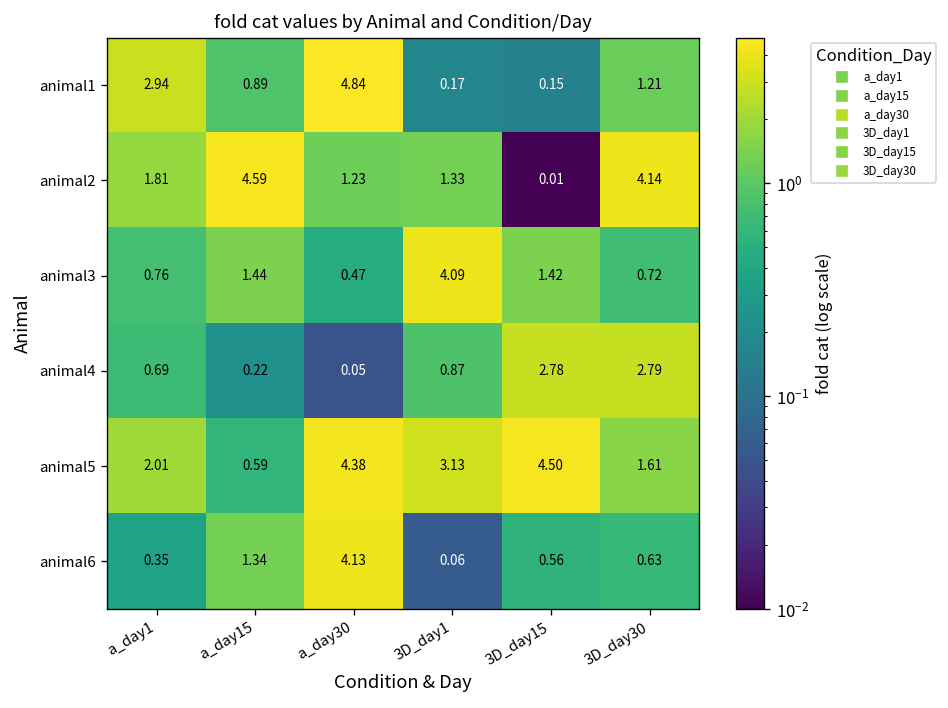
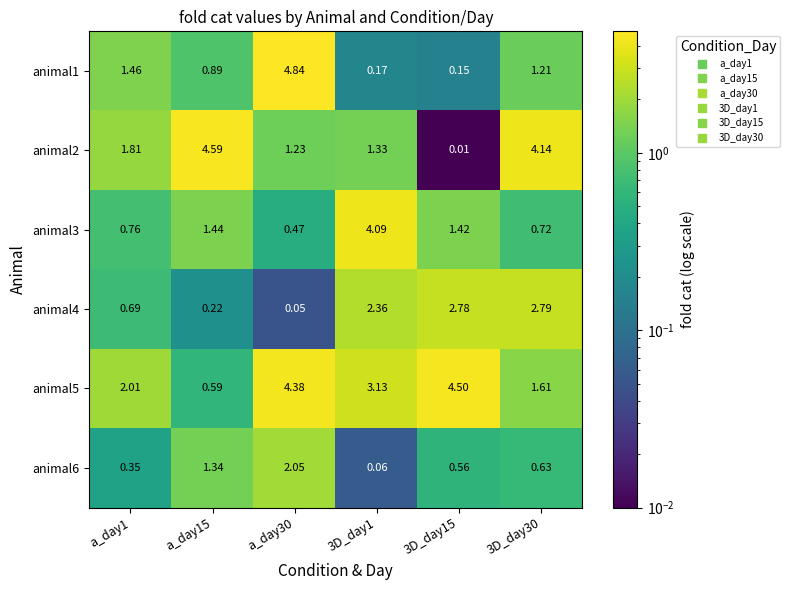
  {
    "animal1": {
-     "a_day1": 2.94,
+     "a_day1": 1.46,
      "a_day15": 0.89,
      "a_day30": 4.84,
      "3D_day1": 0.17,
      "3D_day15": 0.15,
      "3D_day30": 1.21
    },
    "animal2": {
      "a_day1": 1.81,
      "a_day15": 4.59,
      "a_day30": 1.23,
      "3D_day1": 1.33,
      "3D_day15": 0.01,
      "3D_day30": 4.14
    },
    "animal3": {
      "a_day1": 0.76,
      "a_day15": 1.44,
      "a_day30": 0.47,
      "3D_day1": 4.09,
      "3D_day15": 1.42,
      "3D_day30": 0.72
    },
    "animal4": {
      "a_day1": 0.69,
      "a_day15": 0.22,
      "a_day30": 0.05,
-     "3D_day1": 0.87,
+     "3D_day1": 2.36,
      "3D_day15": 2.78,
      "3D_day30": 2.79
    },
    "animal5": {
      "a_day1": 2.01,
      "a_day15": 0.59,
      "a_day30": 4.38,
      "3D_day1": 3.13,
      "3D_day15": 4.50,
      "3D_day30": 1.61
    },
    "animal6": {
      "a_day1": 0.35,
      "a_day15": 1.34,
-     "a_day30": 4.13,
+     "a_day30": 2.05,
      "3D_day1": 0.06,
      "3D_day15": 0.56,
      "3D_day30": 0.63
    }
  }
